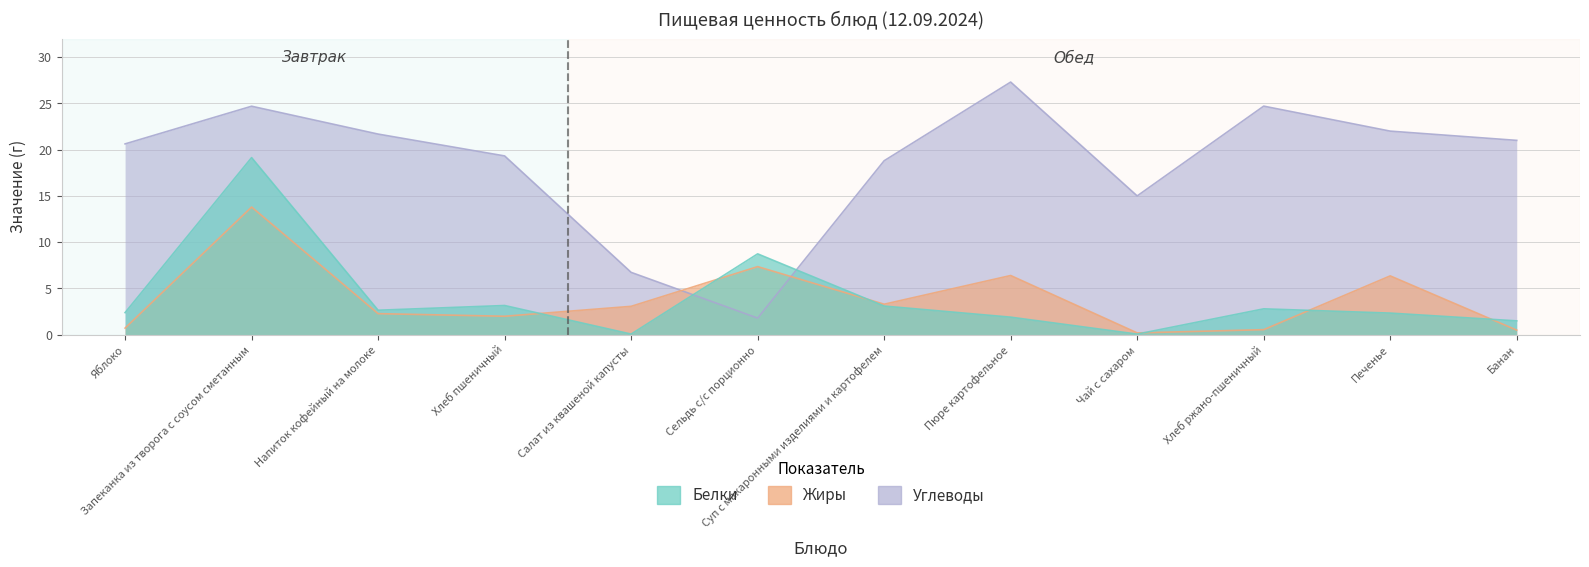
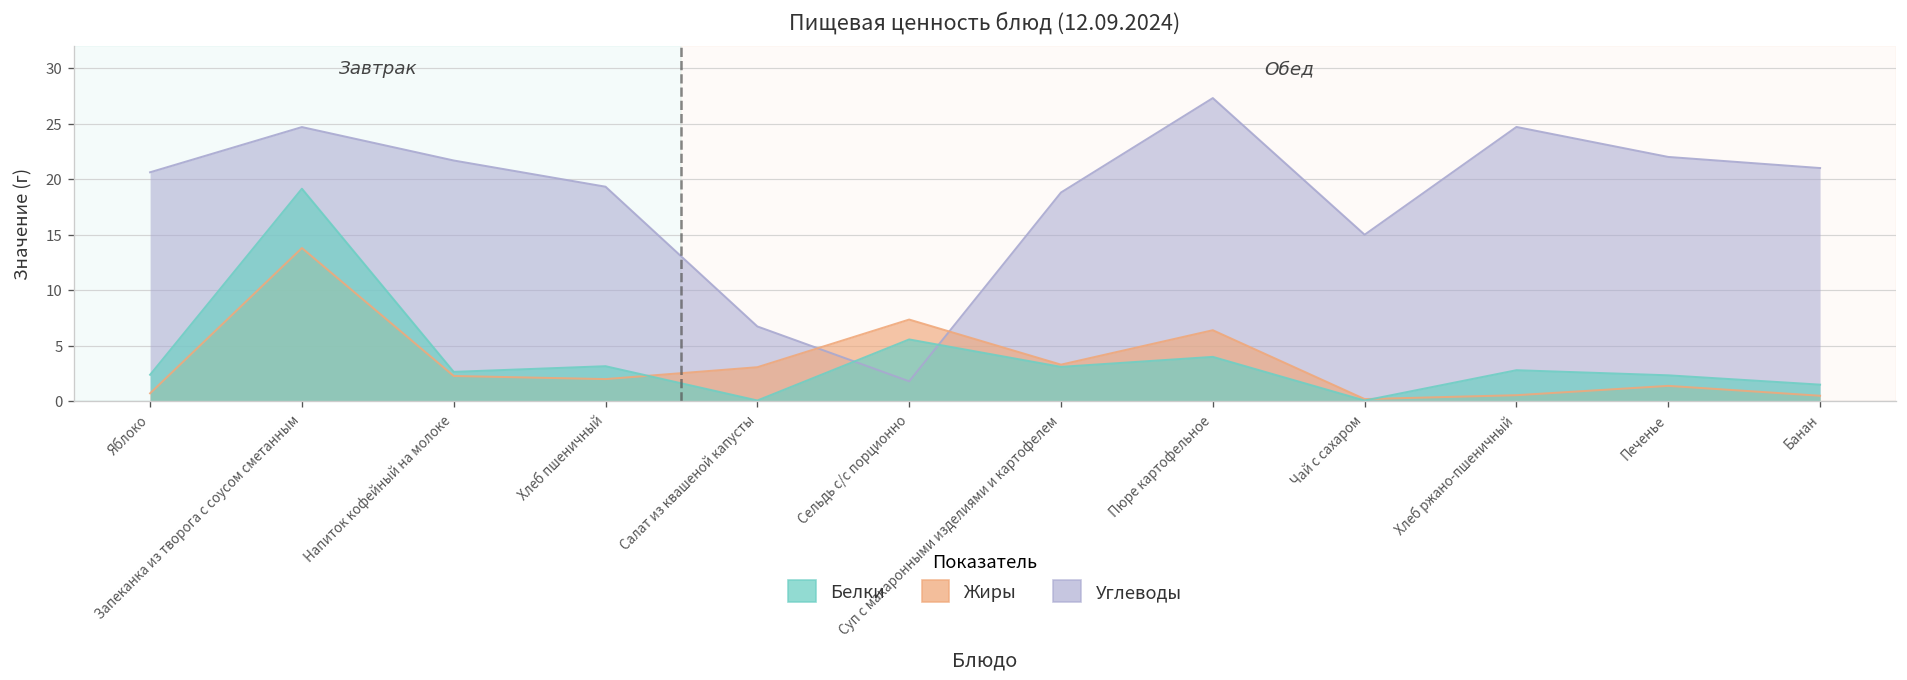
  {
    "Углеводы": {
      "Яблоко": 21,
      "Запеканка из творога с соусом сметанным": 25,
      "Напиток кофейный на молоке": 22,
      "Хлеб пшеничный": 19,
      "Салат из квашеной капусты": 7,
      "Сельдь с/с порционно": 2,
      "Суп с макаронными изделиями и картофелем": 19,
      "Пюре картофельное": 27,
      "Чай с сахаром": 15,
      "Хлеб ржано-пшеничный": 25,
      "Печенье": 22,
      "Банан": 21
    },
    "Жиры": {
      "Яблоко": 1,
      "Запеканка из творога с соусом сметанным": 14,
      "Напиток кофейный на молоке": 2,
      "Хлеб пшеничный": 2,
      "Салат из квашеной капусты": 3,
      "Сельдь с/с порционно": 7,
      "Пюре картофельное": 6,
      "Хлеб ржано-пшеничный": 1,
-     "Печенье": 6,
+     "Печенье": 1,
      "Банан": 1
    },
    "Белки": {
      "Яблоко": 2,
      "Запеканка из творога с соусом сметанным": 19,
      "Напиток кофейный на молоке": 3,
      "Хлеб пшеничный": 3,
      "Салат из квашеной капусты": 0,
-     "Сельдь с/с порционно": 9,
-     "Пюре картофельное": 2,
+     "Сельдь с/с порционно": 6,
+     "Пюре картофельное": 4,
      "Хлеб ржано-пшеничный": 3,
      "Печенье": 2,
      "Банан": 2
    }
  }
